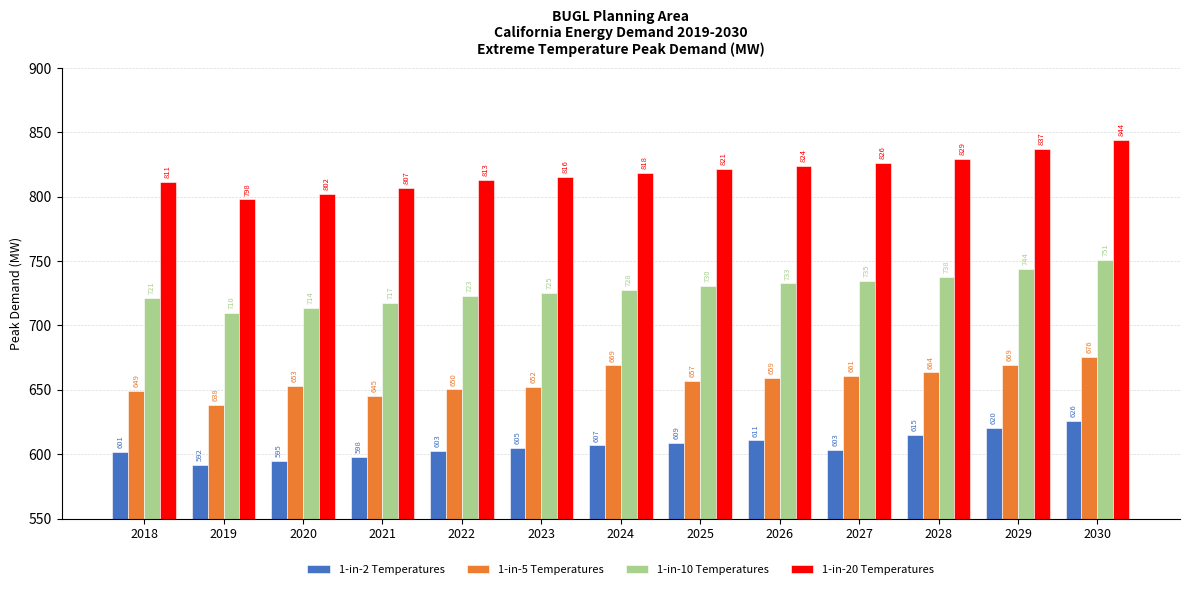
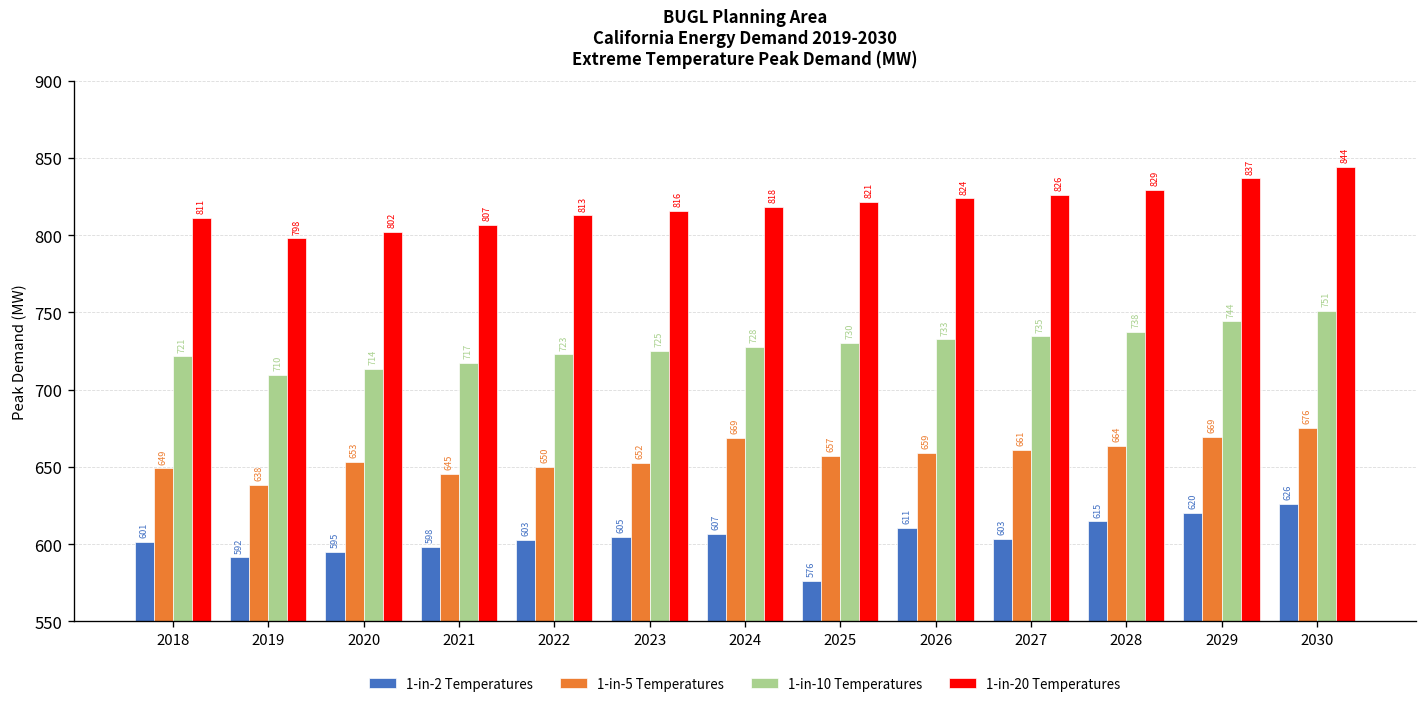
  {
    "1-in-2 Temperatures": {
      "2018": 601,
      "2019": 592,
      "2020": 595,
      "2021": 598,
      "2022": 603,
      "2023": 605,
      "2024": 607,
-     "2025": 609,
+     "2025": 576,
      "2026": 611,
      "2027": 603,
      "2028": 615,
      "2029": 620,
      "2030": 626
    },
    "1-in-5 Temperatures": {
      "2018": 649,
      "2019": 638,
      "2020": 653,
      "2021": 645,
      "2022": 650,
      "2023": 652,
      "2024": 669,
      "2025": 657,
      "2026": 659,
      "2027": 661,
      "2028": 664,
      "2029": 669,
      "2030": 676
    },
    "1-in-10 Temperatures": {
      "2018": 721,
      "2019": 710,
      "2020": 714,
      "2021": 717,
      "2022": 723,
      "2023": 725,
      "2024": 728,
      "2025": 730,
      "2026": 733,
      "2027": 735,
      "2028": 738,
      "2029": 744,
      "2030": 751
    },
    "1-in-20 Temperatures": {
      "2018": 811,
      "2019": 798,
      "2020": 802,
      "2021": 807,
      "2022": 813,
      "2023": 816,
      "2024": 818,
      "2025": 821,
      "2026": 824,
      "2027": 826,
      "2028": 829,
      "2029": 837,
      "2030": 844
    }
  }
